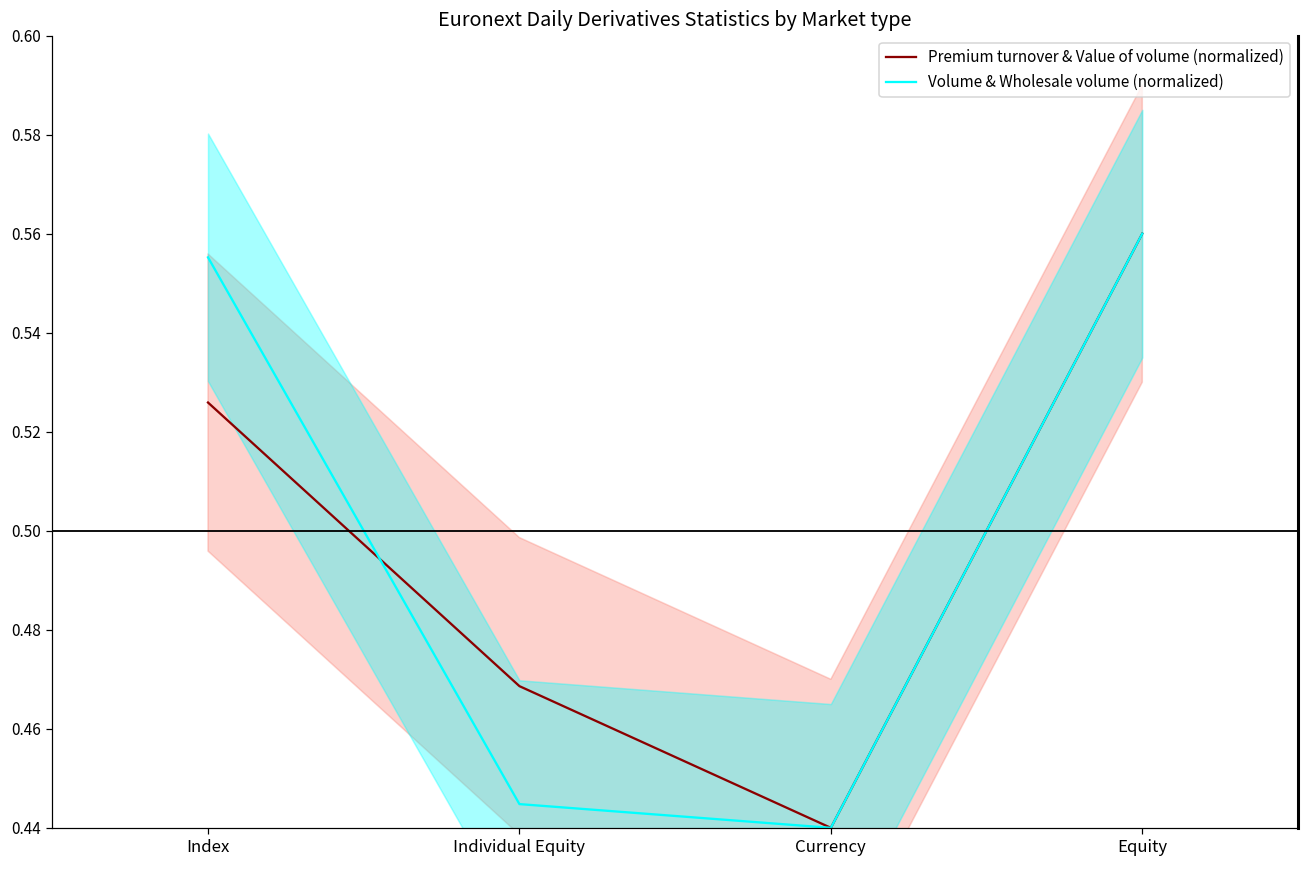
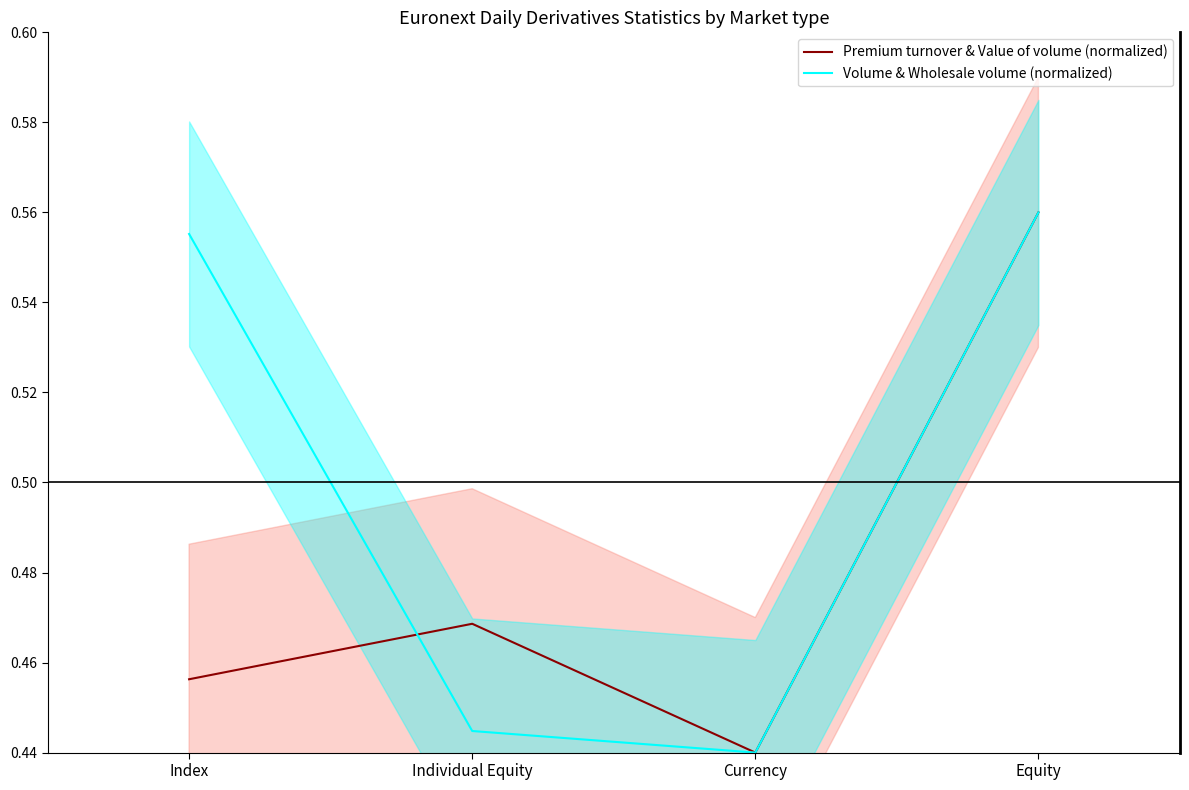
  {
    "Premium turnover & Value of volume (normalized)": {
-     "Index": 0.526,
+     "Index": 0.456,
      "Individual Equity": 0.469
    }
  }
